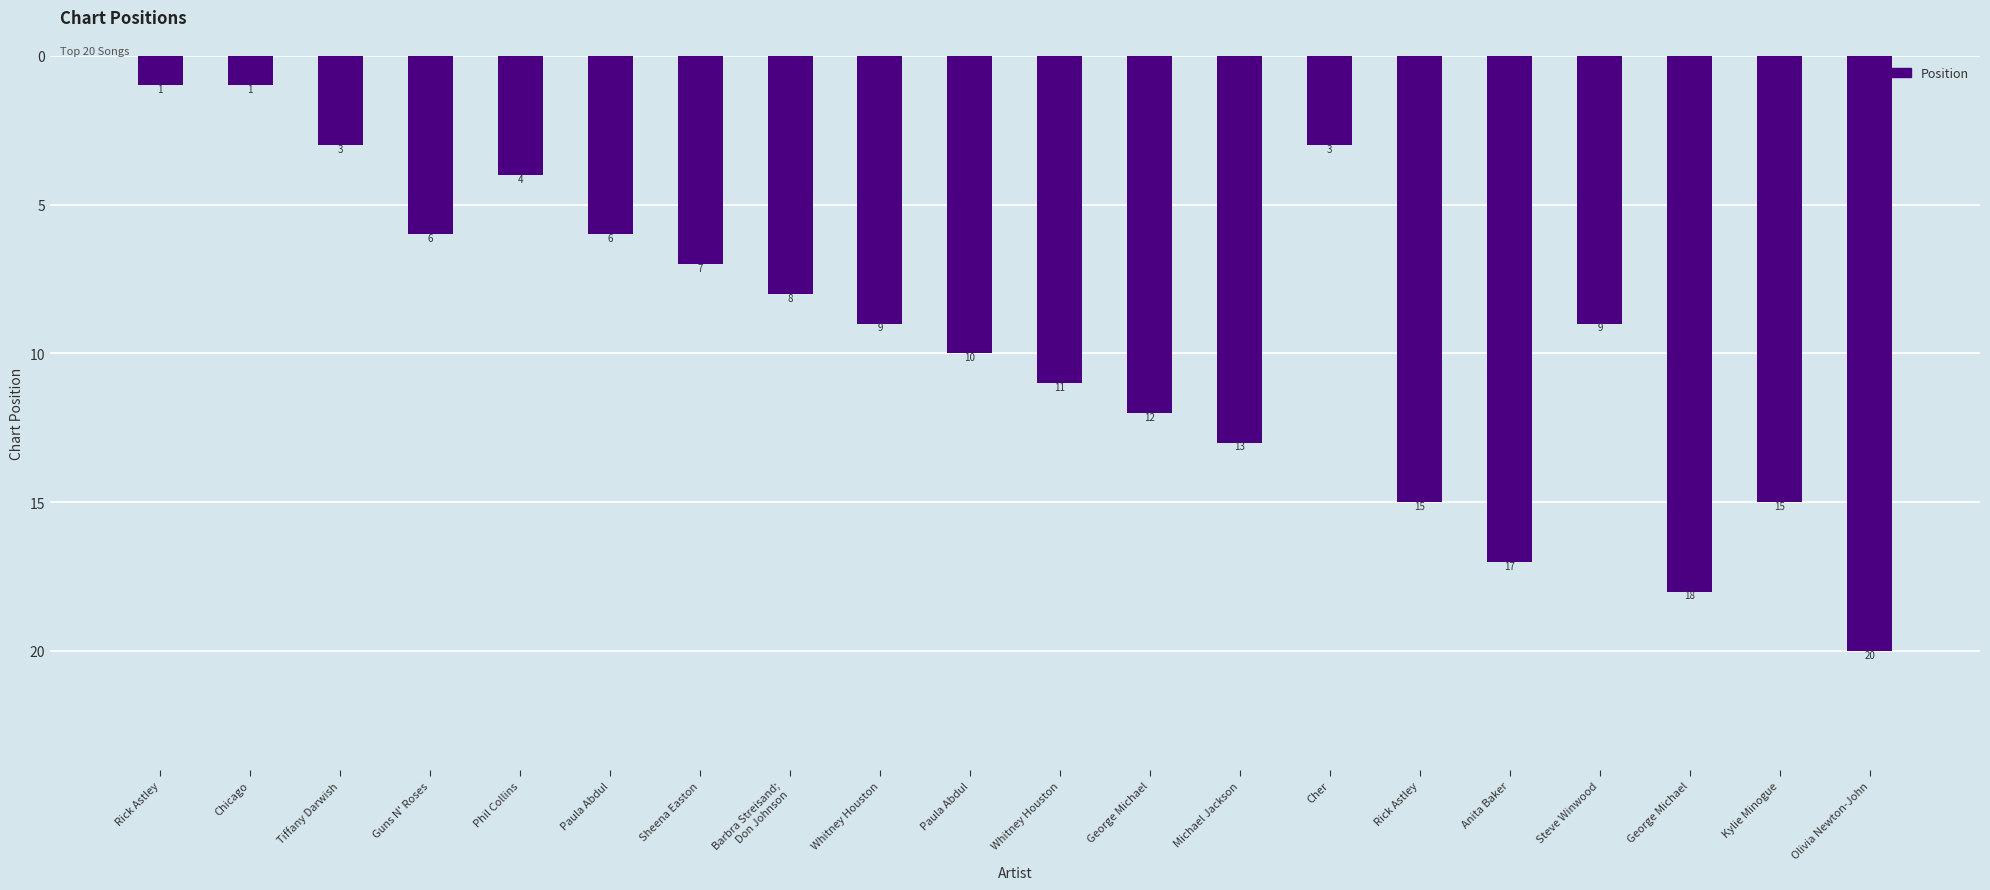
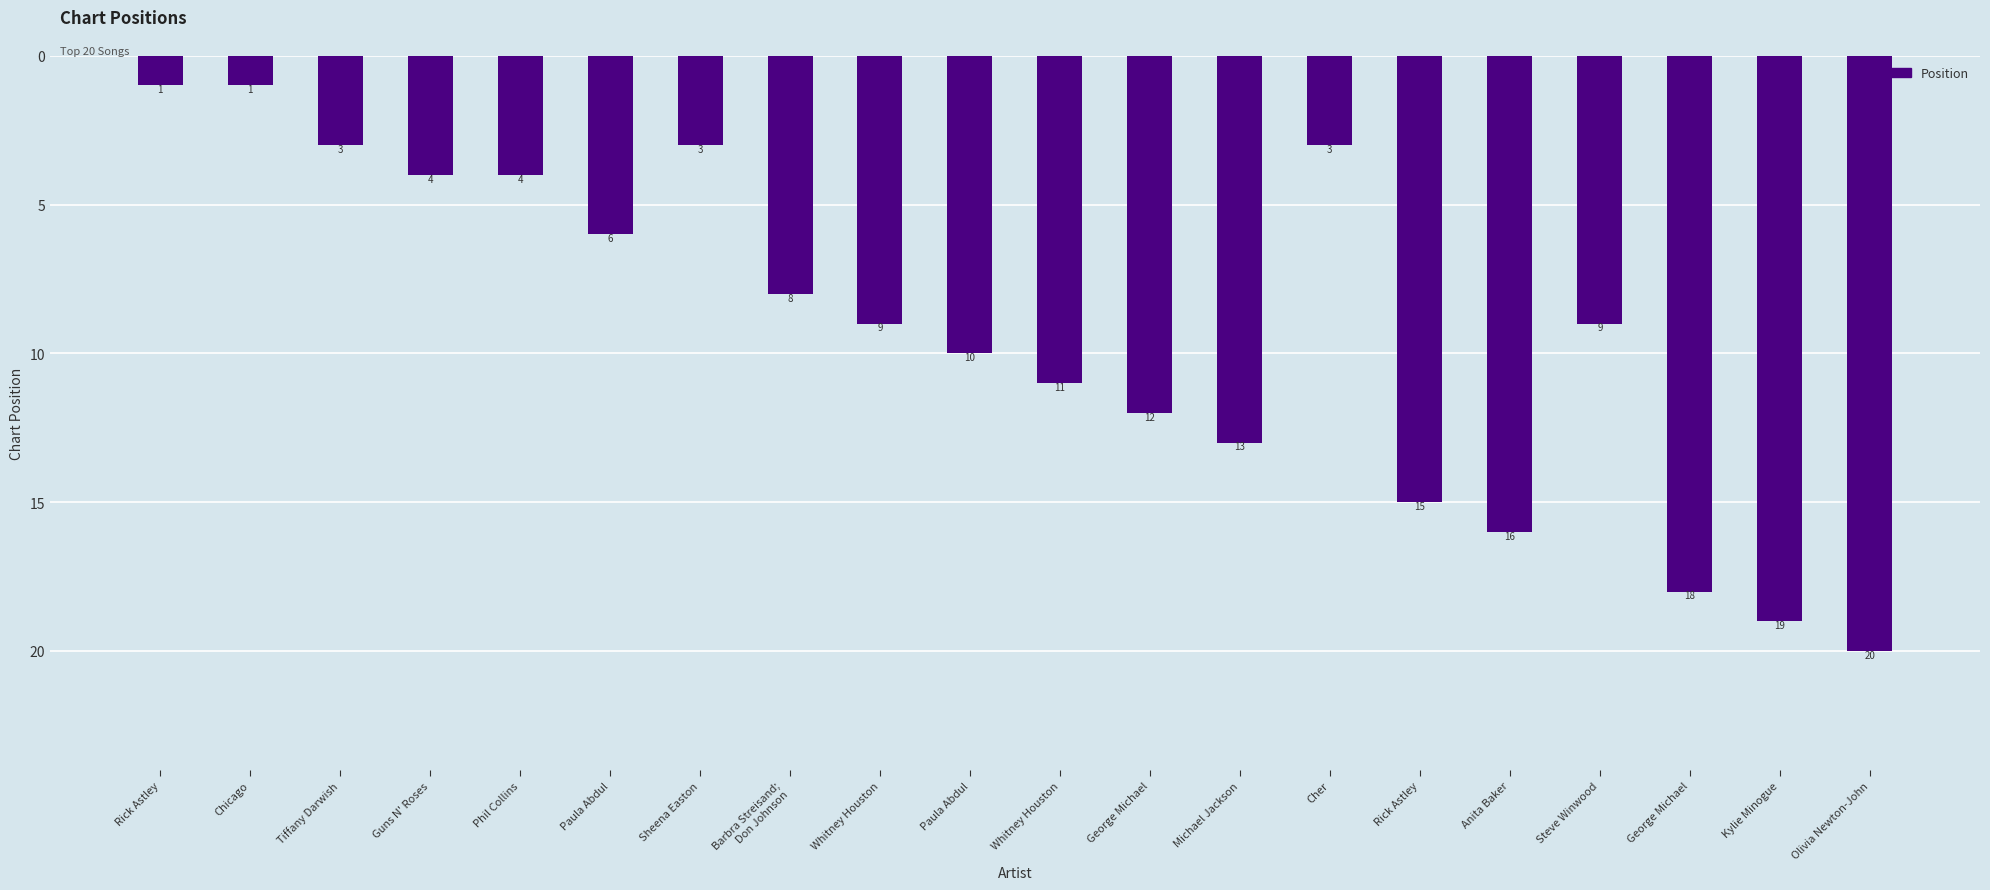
  {
    "Chicago": 1,
    "Tiffany Darwish": 3,
-   "Guns N' Roses": 6,
+   "Guns N' Roses": 4,
    "Phil Collins": 4,
-   "Sheena Easton": 7,
+   "Sheena Easton": 3,
    "Barbra Streisand; Don Johnson": 8,
    "Michael Jackson": 13,
    "Cher": 3,
-   "Anita Baker": 17,
+   "Anita Baker": 16,
    "Steve Winwood": 9,
-   "Kylie Minogue": 15,
+   "Kylie Minogue": 19,
    "Olivia Newton-John": 20
  }
